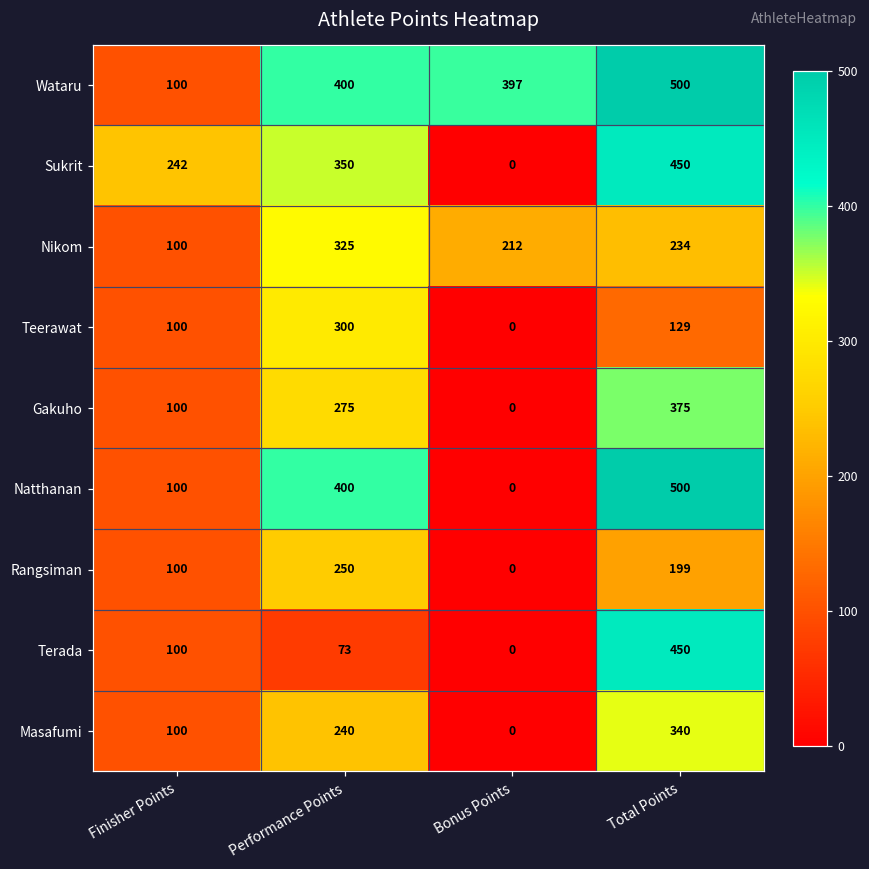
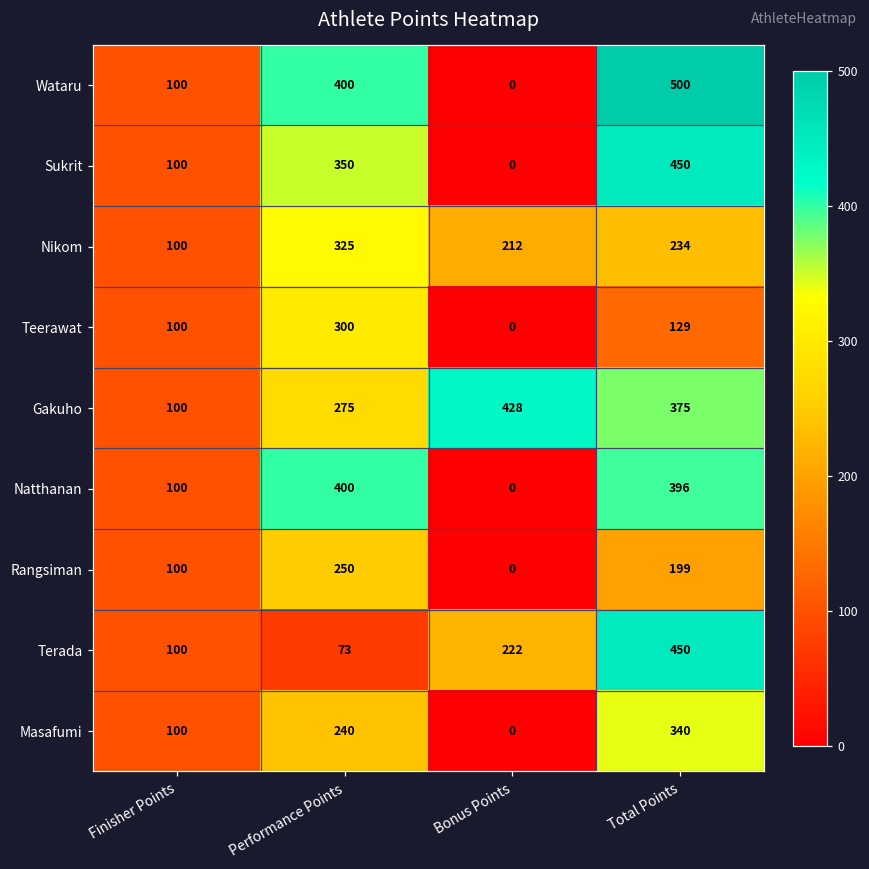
  {
    "Wataru": {
      "Finisher Points": 100,
      "Performance Points": 400,
-     "Bonus Points": 397,
+     "Bonus Points": 0,
      "Total Points": 500
    },
    "Sukrit": {
-     "Finisher Points": 242,
+     "Finisher Points": 100,
      "Performance Points": 350,
      "Bonus Points": 0,
      "Total Points": 450
    },
    "Nikom": {
      "Finisher Points": 100,
      "Performance Points": 325,
      "Bonus Points": 212,
      "Total Points": 234
    },
    "Teerawat": {
      "Finisher Points": 100,
      "Performance Points": 300,
      "Bonus Points": 0,
      "Total Points": 129
    },
    "Gakuho": {
      "Finisher Points": 100,
      "Performance Points": 275,
-     "Bonus Points": 0,
+     "Bonus Points": 428,
      "Total Points": 375
    },
    "Natthanan": {
      "Finisher Points": 100,
      "Performance Points": 400,
      "Bonus Points": 0,
-     "Total Points": 500
+     "Total Points": 396
    },
    "Rangsiman": {
      "Finisher Points": 100,
      "Performance Points": 250,
      "Bonus Points": 0,
      "Total Points": 199
    },
    "Terada": {
      "Finisher Points": 100,
      "Performance Points": 73,
-     "Bonus Points": 0,
+     "Bonus Points": 222,
      "Total Points": 450
    },
    "Masafumi": {
      "Finisher Points": 100,
      "Performance Points": 240,
      "Bonus Points": 0,
      "Total Points": 340
    }
  }
